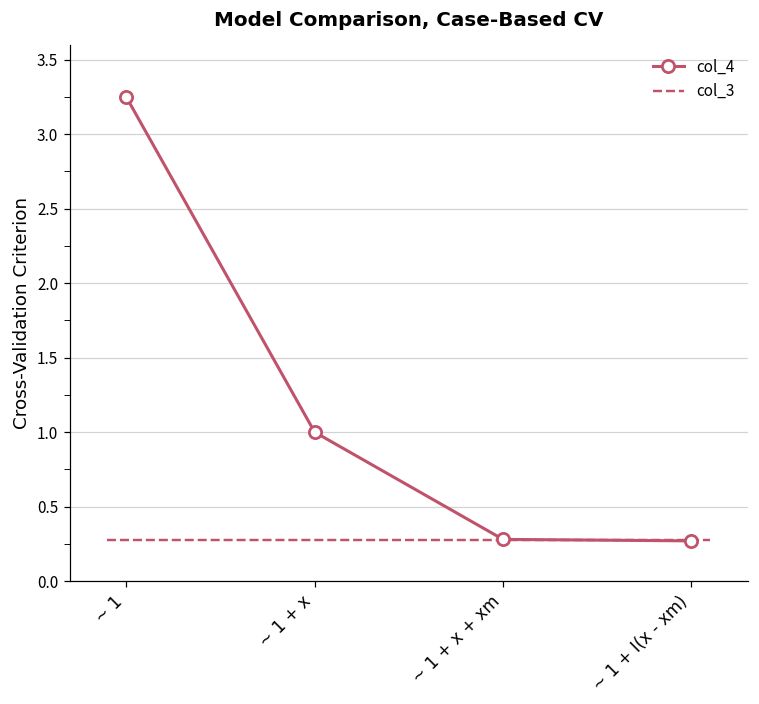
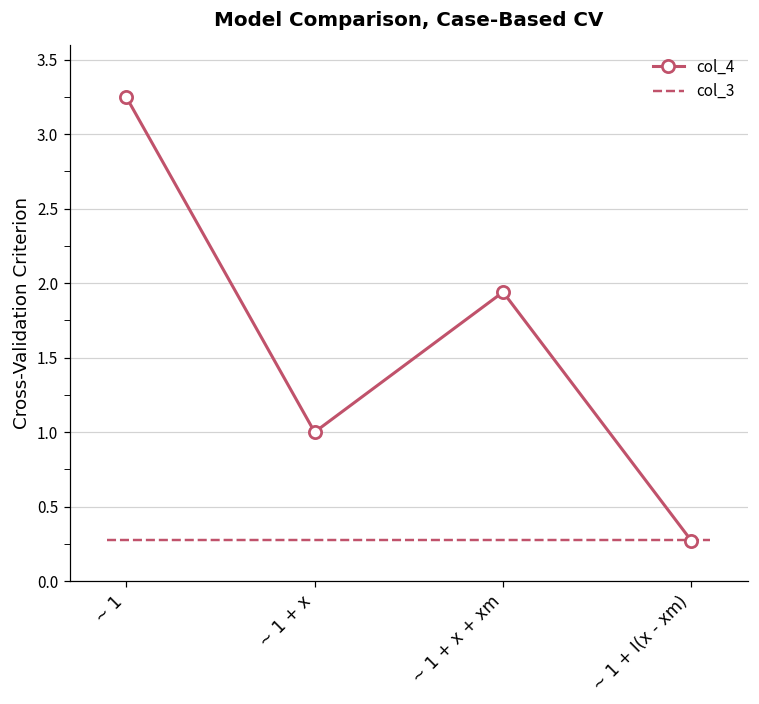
  {
    "~ 1": 3.25,
    "~ 1 + x": 1.00,
-   "~ 1 + x + xm": 0.28,
+   "~ 1 + x + xm": 1.94,
    "~ 1 + I(x - xm)": 0.27
  }
